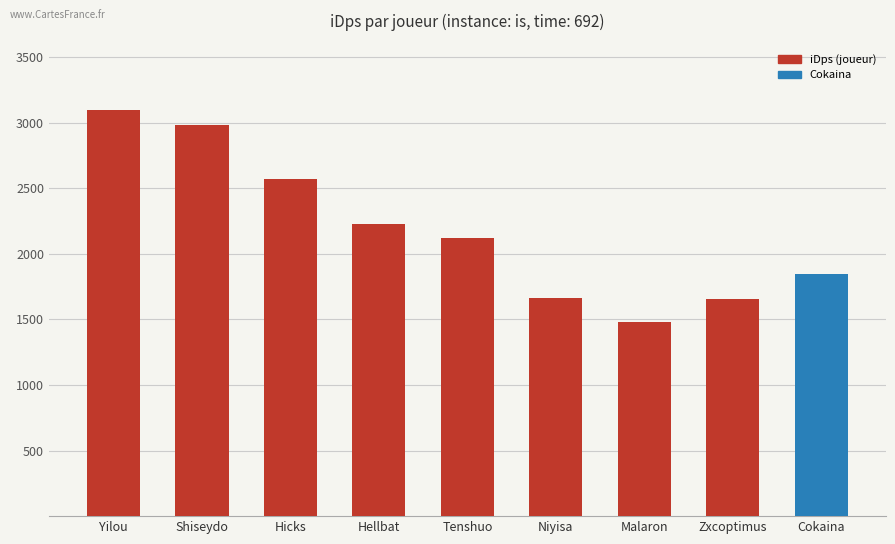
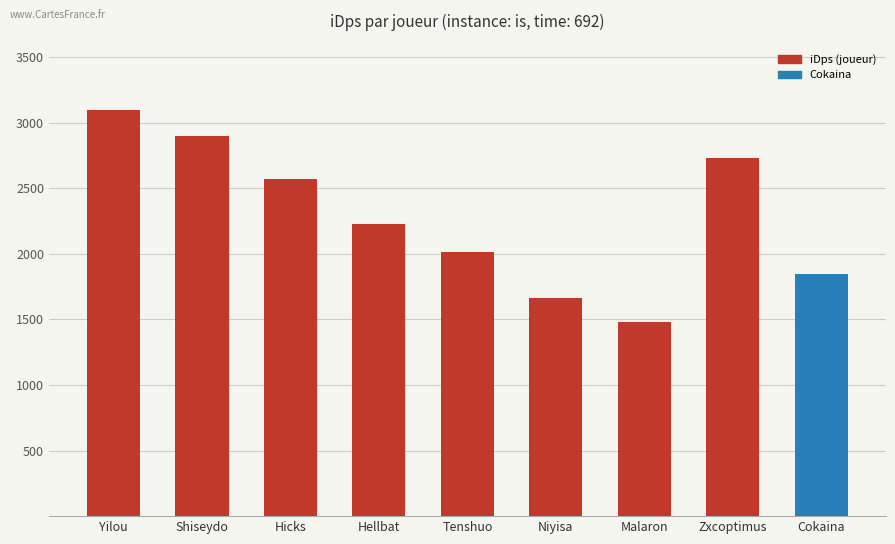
  {
    "Yilou": 3090,
-   "Shiseydo": 2980,
+   "Shiseydo": 2900,
    "Hicks": 2570,
    "Hellbat": 2230,
-   "Tenshuo": 2120,
+   "Tenshuo": 2010,
    "Niyisa": 1660,
    "Malaron": 1480,
-   "Zxcoptimus": 1660,
+   "Zxcoptimus": 2730,
    "Cokaina": 1840
  }
